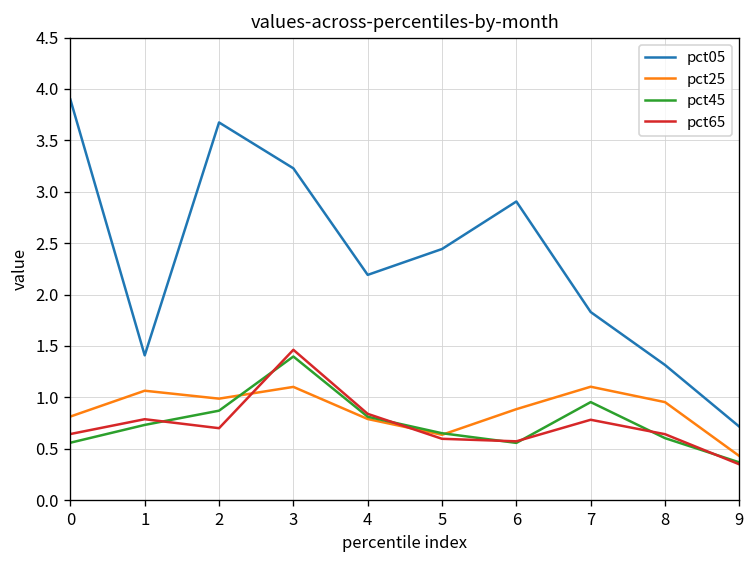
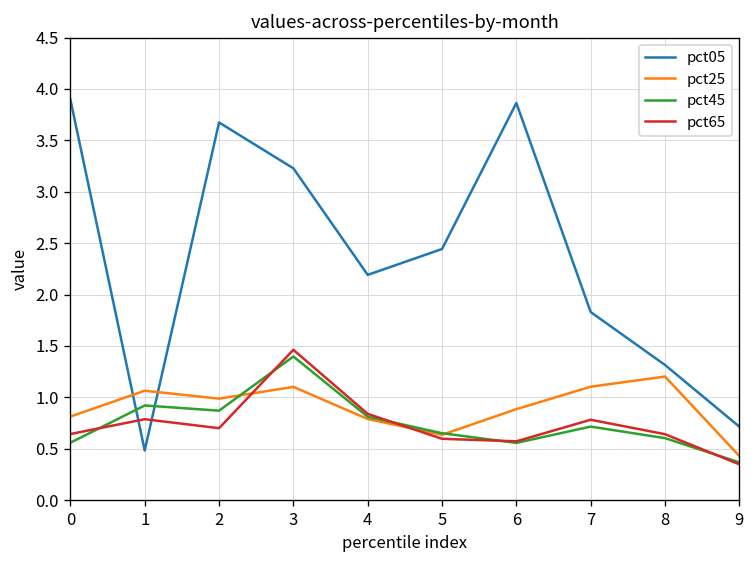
  {
    "pct05": {
      "0": 3.9,
-     "1": 1.4,
+     "1": 0.5,
      "2": 3.7,
      "3": 3.2,
      "4": 2.2,
      "5": 2.4,
-     "6": 2.9,
+     "6": 3.9,
      "7": 1.8,
      "8": 1.3,
      "9": 0.7
    },
    "pct25": {
      "0": 0.8,
      "1": 1.1,
      "2": 1.0,
      "3": 1.1,
      "6": 0.9,
      "7": 1.1,
-     "8": 1.0,
+     "8": 1.2,
      "9": 0.4
    },
    "pct45": {
      "0": 0.6,
-     "1": 0.7,
+     "1": 0.9,
      "2": 0.9,
      "3": 1.4,
-     "7": 1.0,
+     "7": 0.7,
      "8": 0.6
    },
    "pct65": {
      "0": 0.6,
      "1": 0.8,
      "2": 0.7,
      "3": 1.5,
      "5": 0.6,
      "7": 0.8,
      "8": 0.6
    }
  }
